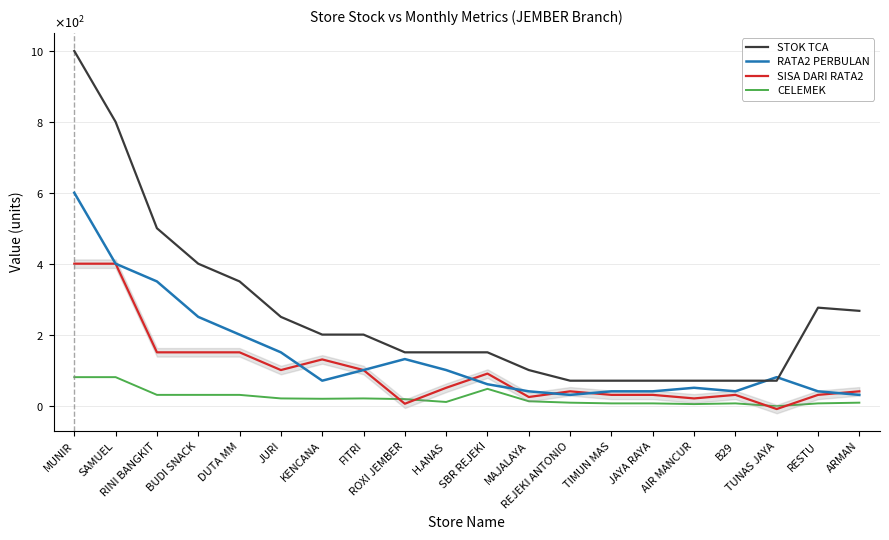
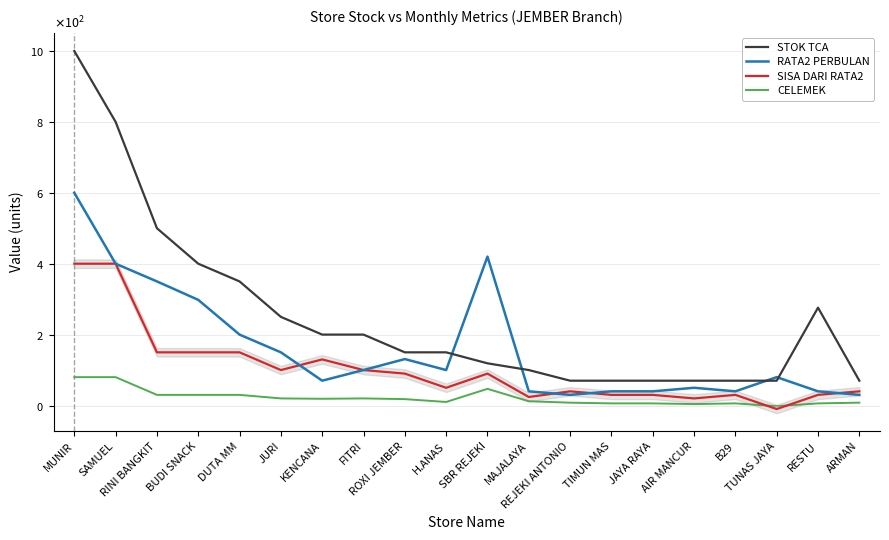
  {
    "STOK TCA": {
      "MUNIR": 1000,
      "SAMUEL": 800,
      "RINI BANGKIT": 500,
      "BUDI SNACK": 400,
      "DUTA MM": 350,
      "JURI": 250,
      "KENCANA": 200,
      "FITRI": 200,
      "ROXI JEMBER": 150,
      "H.ANAS": 150,
-     "SBR REJEKI": 150,
+     "SBR REJEKI": 120,
      "MAJALAYA": 100,
      "REJEKI ANTONIO": 70,
      "TIMUN MAS": 70,
      "JAYA RAYA": 70,
      "AIR MANCUR": 70,
      "B29": 70,
      "TUNAS JAYA": 70,
      "RESTU": 280,
-     "ARMAN": 270
+     "ARMAN": 70
    },
    "RATA2 PERBULAN": {
      "MUNIR": 600,
      "RINI BANGKIT": 350,
-     "BUDI SNACK": 250,
+     "BUDI SNACK": 300,
      "DUTA MM": 200,
      "JURI": 150,
      "KENCANA": 70,
      "ROXI JEMBER": 130,
      "H.ANAS": 100,
-     "SBR REJEKI": 60,
+     "SBR REJEKI": 420,
      "REJEKI ANTONIO": 30,
      "AIR MANCUR": 50,
      "TUNAS JAYA": 80,
      "ARMAN": 30
    },
    "SISA DARI RATA2": {
      "MUNIR": 400,
      "RINI BANGKIT": 150,
      "BUDI SNACK": 150,
      "DUTA MM": 150,
      "JURI": 100,
      "KENCANA": 130,
-     "ROXI JEMBER": 10,
+     "ROXI JEMBER": 90,
      "H.ANAS": 50,
      "SBR REJEKI": 90,
      "MAJALAYA": 20,
      "REJEKI ANTONIO": 40,
      "TIMUN MAS": 30,
      "JAYA RAYA": 30,
      "AIR MANCUR": 20,
      "B29": 30,
      "TUNAS JAYA": -10,
      "RESTU": 30,
      "ARMAN": 40
    },
    "CELEMEK": {
      "MUNIR": 80,
      "SAMUEL": 80,
      "RINI BANGKIT": 30,
      "BUDI SNACK": 30,
      "DUTA MM": 30,
      "JURI": 20,
      "KENCANA": 20,
      "FITRI": 20,
      "H.ANAS": 10,
      "SBR REJEKI": 50,
      "MAJALAYA": 10,
      "REJEKI ANTONIO": 10,
      "TIMUN MAS": 10,
      "JAYA RAYA": 10,
      "AIR MANCUR": 0,
      "B29": 10,
      "RESTU": 10,
      "ARMAN": 10
    }
  }
